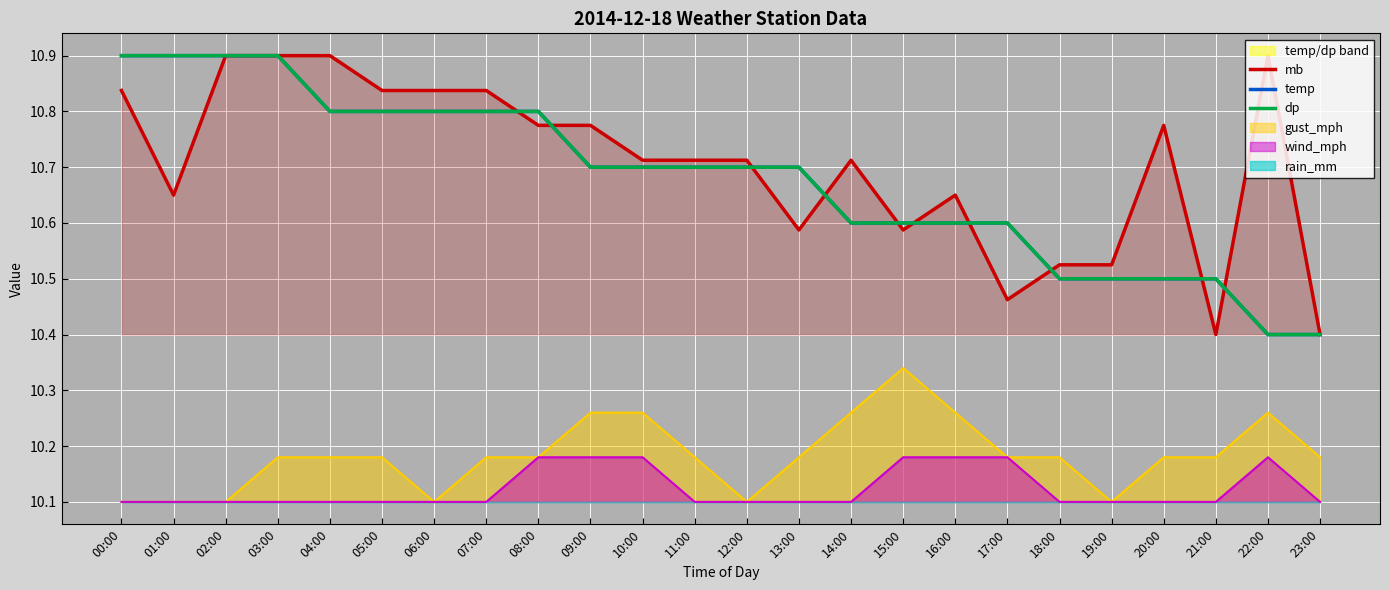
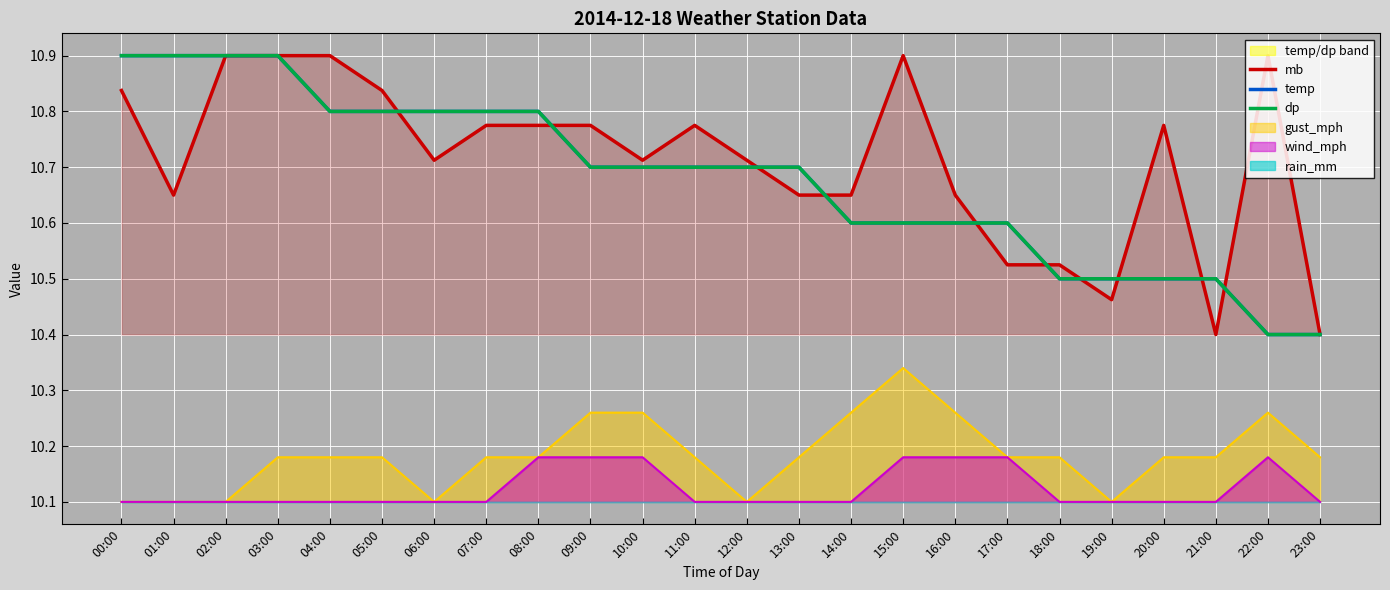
  {
    "mb": {
      "00:00": 10.84,
      "01:00": 10.65,
      "04:00": 10.90,
      "05:00": 10.84,
-     "06:00": 10.84,
-     "07:00": 10.84,
+     "06:00": 10.71,
+     "07:00": 10.77,
      "08:00": 10.77,
      "09:00": 10.77,
      "10:00": 10.71,
-     "11:00": 10.71,
+     "11:00": 10.77,
      "12:00": 10.71,
-     "13:00": 10.59,
-     "14:00": 10.71,
-     "15:00": 10.59,
+     "13:00": 10.65,
+     "14:00": 10.65,
+     "15:00": 10.90,
      "16:00": 10.65,
-     "17:00": 10.46,
+     "17:00": 10.53,
      "18:00": 10.53,
-     "19:00": 10.53,
+     "19:00": 10.46,
      "20:00": 10.77,
      "21:00": 10.40
    },
    "rain_mm": {
      "08:00": 0.00,
      "09:00": 0.00,
      "10:00": 0.00,
      "15:00": 0.00,
      "16:00": 0.00,
      "17:00": 0.00,
      "22:00": 0.00
    },
    "wind_mph": {
      "09:00": 10.18,
      "10:00": 10.18,
      "15:00": 10.18,
      "16:00": 10.18,
      "22:00": 10.18
    }
  }
